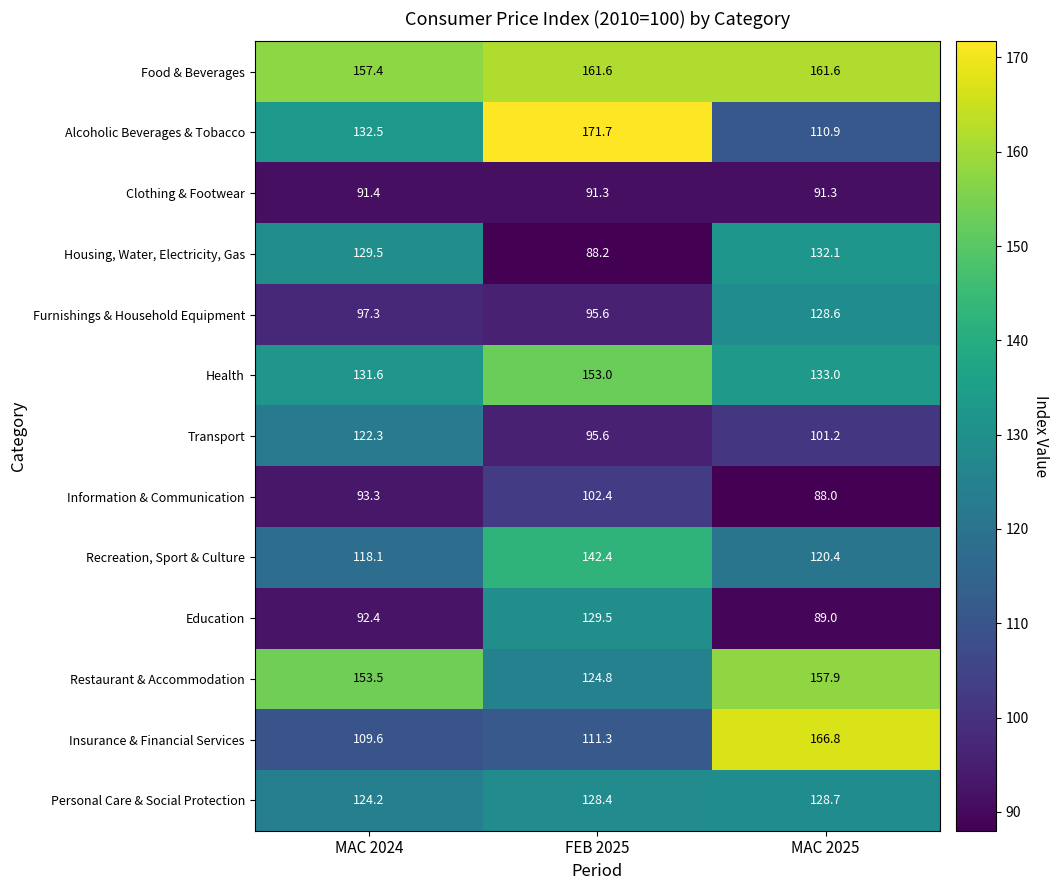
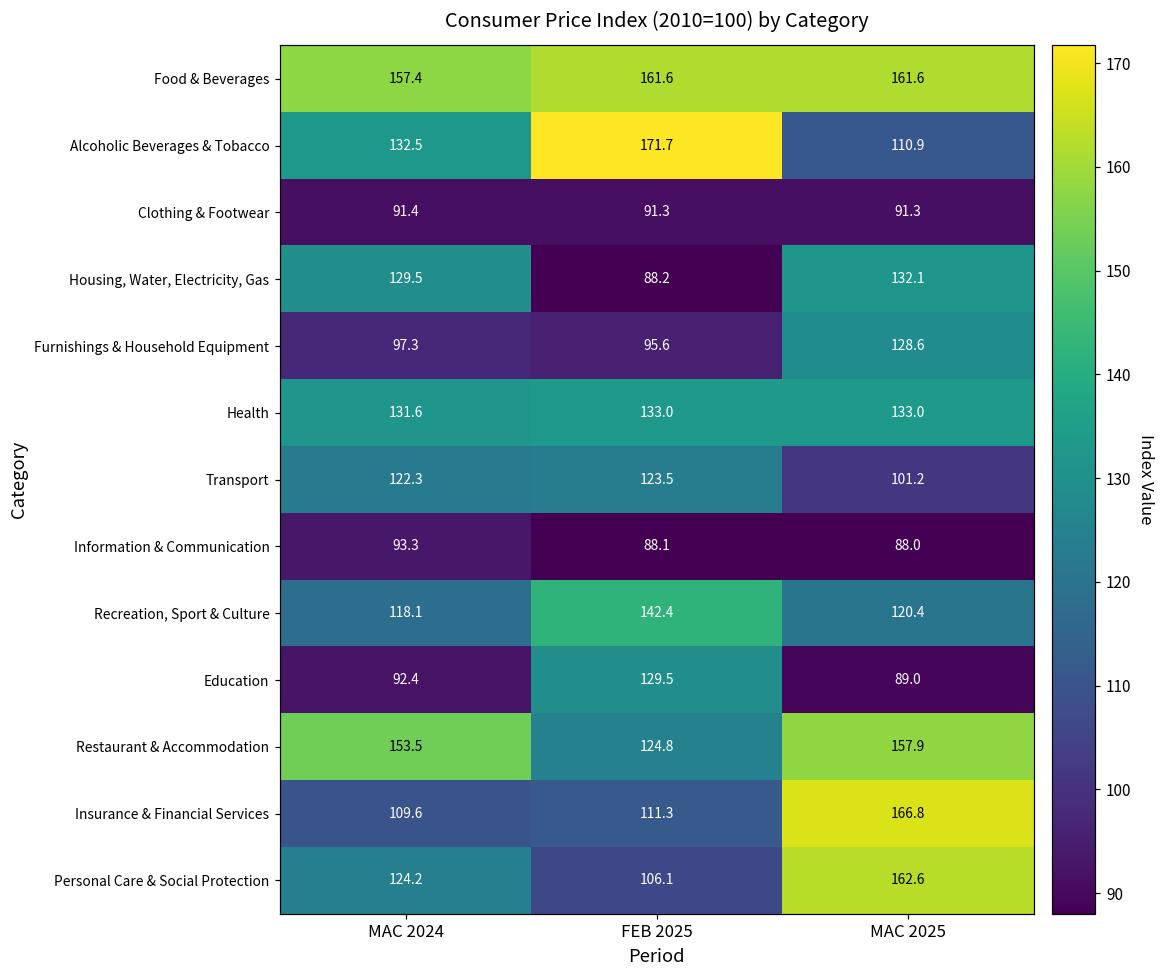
  {
    "Food & Beverages": {
      "MAC 2024": 157.4,
      "FEB 2025": 161.6,
      "MAC 2025": 161.6
    },
    "Alcoholic Beverages & Tobacco": {
      "MAC 2024": 132.5,
      "FEB 2025": 171.7,
      "MAC 2025": 110.9
    },
    "Clothing & Footwear": {
      "MAC 2024": 91.4,
      "FEB 2025": 91.3,
      "MAC 2025": 91.3
    },
    "Housing, Water, Electricity, Gas": {
      "MAC 2024": 129.5,
      "FEB 2025": 88.2,
      "MAC 2025": 132.1
    },
    "Furnishings & Household Equipment": {
      "MAC 2024": 97.3,
      "FEB 2025": 95.6,
      "MAC 2025": 128.6
    },
    "Health": {
      "MAC 2024": 131.6,
-     "FEB 2025": 153.0,
+     "FEB 2025": 133.0,
      "MAC 2025": 133.0
    },
    "Transport": {
      "MAC 2024": 122.3,
-     "FEB 2025": 95.6,
+     "FEB 2025": 123.5,
      "MAC 2025": 101.2
    },
    "Information & Communication": {
      "MAC 2024": 93.3,
-     "FEB 2025": 102.4,
+     "FEB 2025": 88.1,
      "MAC 2025": 88.0
    },
    "Recreation, Sport & Culture": {
      "MAC 2024": 118.1,
      "FEB 2025": 142.4,
      "MAC 2025": 120.4
    },
    "Education": {
      "MAC 2024": 92.4,
      "FEB 2025": 129.5,
      "MAC 2025": 89.0
    },
    "Restaurant & Accommodation": {
      "MAC 2024": 153.5,
      "FEB 2025": 124.8,
      "MAC 2025": 157.9
    },
    "Insurance & Financial Services": {
      "MAC 2024": 109.6,
      "FEB 2025": 111.3,
      "MAC 2025": 166.8
    },
    "Personal Care & Social Protection": {
      "MAC 2024": 124.2,
-     "FEB 2025": 128.4,
-     "MAC 2025": 128.7
+     "FEB 2025": 106.1,
+     "MAC 2025": 162.6
    }
  }
